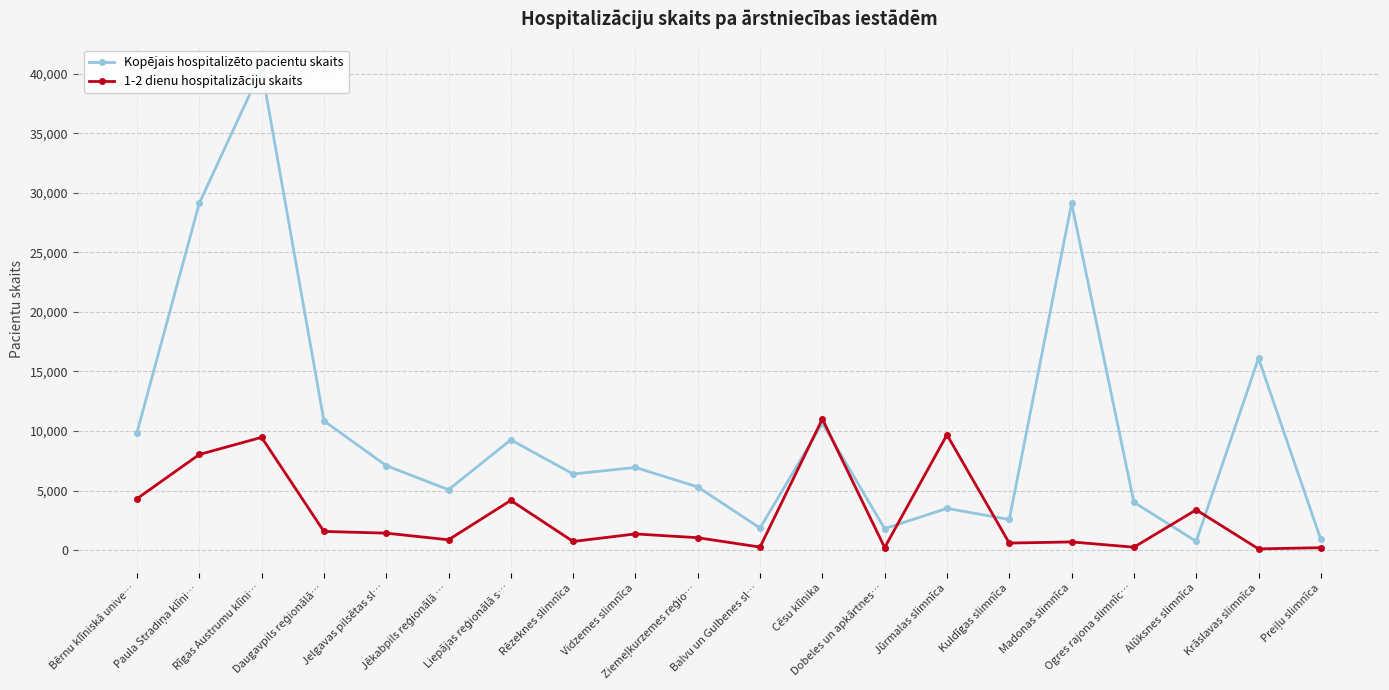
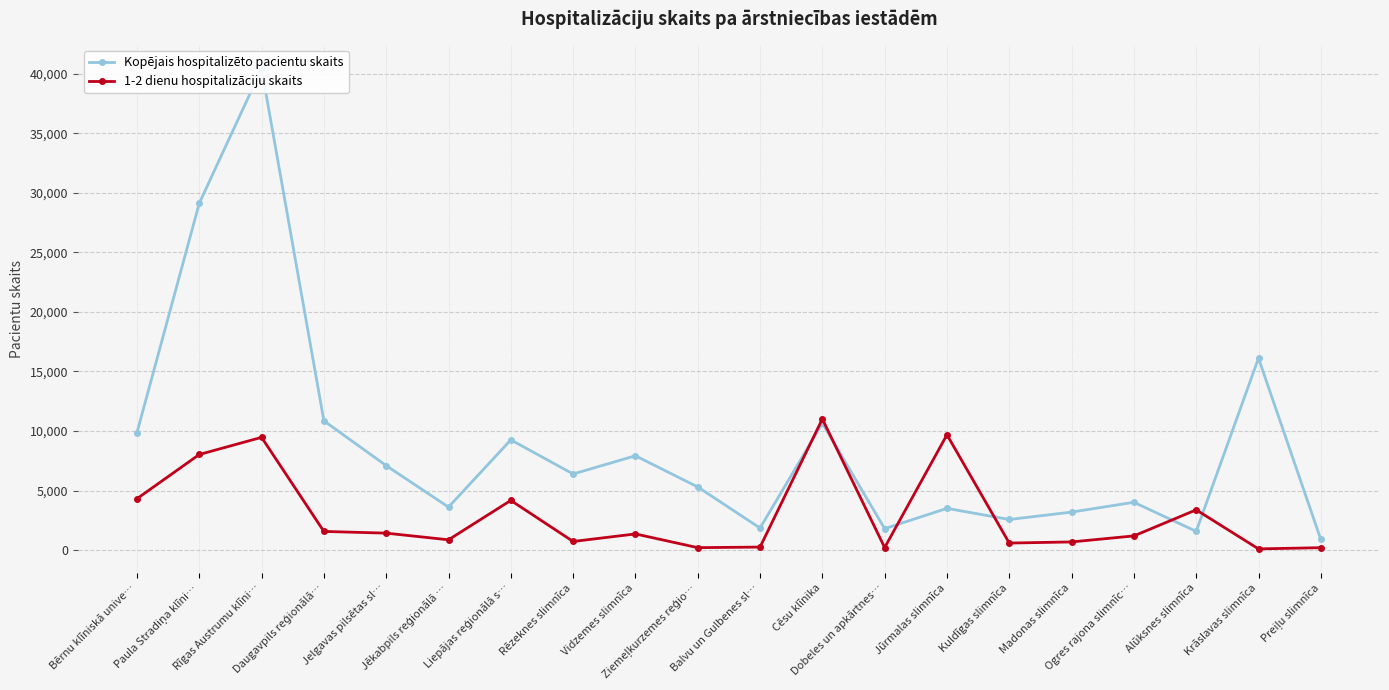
  {
    "Kopējais hospitalizēto pacientu skaits": {
      "Bērnu klīniskā unive…": "9,900",
      "Paula Stradiņa klīni…": "29,100",
      "Daugavpils reģionālā…": "10,900",
      "Jelgavas pilsētas sl…": "7,100",
-     "Jēkabpils reģionālā …": "5,100",
+     "Jēkabpils reģionālā …": "3,600",
      "Liepājas reģionālā s…": "9,300",
      "Rēzeknes slimnīca": "6,400",
-     "Vidzemes slimnīca": "6,900",
+     "Vidzemes slimnīca": "7,900",
      "Ziemeļkurzemes reģio…": "5,300",
      "Balvu un Gulbenes sl…": "1,900",
      "Cēsu klīnika": "10,700",
      "Dobeles un apkārtnes…": "1,800",
      "Jūrmalas slimnīca": "3,500",
      "Kuldīgas slimnīca": "2,600",
-     "Madonas slimnīca": "29,100",
+     "Madonas slimnīca": "3,200",
      "Ogres rajona slimnīc…": "4,000",
-     "Alūksnes slimnīca": "700",
+     "Alūksnes slimnīca": "1,600",
      "Krāslavas slimnīca": "16,100",
      "Preiļu slimnīca": "900"
    },
    "1-2 dienu hospitalizāciju skaits": {
      "Bērnu klīniskā unive…": "4,300",
      "Paula Stradiņa klīni…": "8,000",
      "Rīgas Austrumu klīni…": "9,500",
      "Daugavpils reģionālā…": "1,600",
      "Jelgavas pilsētas sl…": "1,400",
      "Jēkabpils reģionālā …": "900",
      "Liepājas reģionālā s…": "4,200",
      "Rēzeknes slimnīca": "700",
      "Vidzemes slimnīca": "1,400",
-     "Ziemeļkurzemes reģio…": "1,000",
+     "Ziemeļkurzemes reģio…": "200",
      "Balvu un Gulbenes sl…": "300",
      "Cēsu klīnika": "11,000",
      "Dobeles un apkārtnes…": "200",
      "Jūrmalas slimnīca": "9,700",
      "Kuldīgas slimnīca": "600",
      "Madonas slimnīca": "700",
-     "Ogres rajona slimnīc…": "200",
+     "Ogres rajona slimnīc…": "1,200",
      "Alūksnes slimnīca": "3,400",
      "Krāslavas slimnīca": "100",
      "Preiļu slimnīca": "200"
    }
  }
